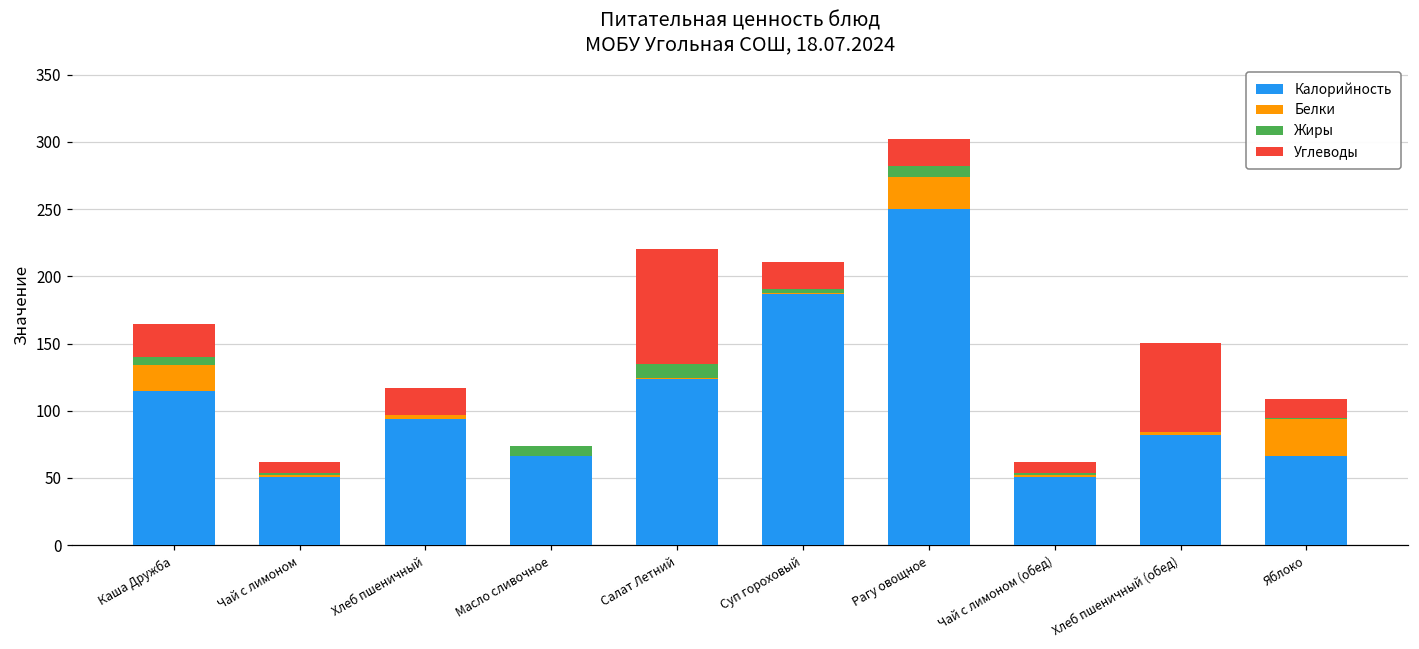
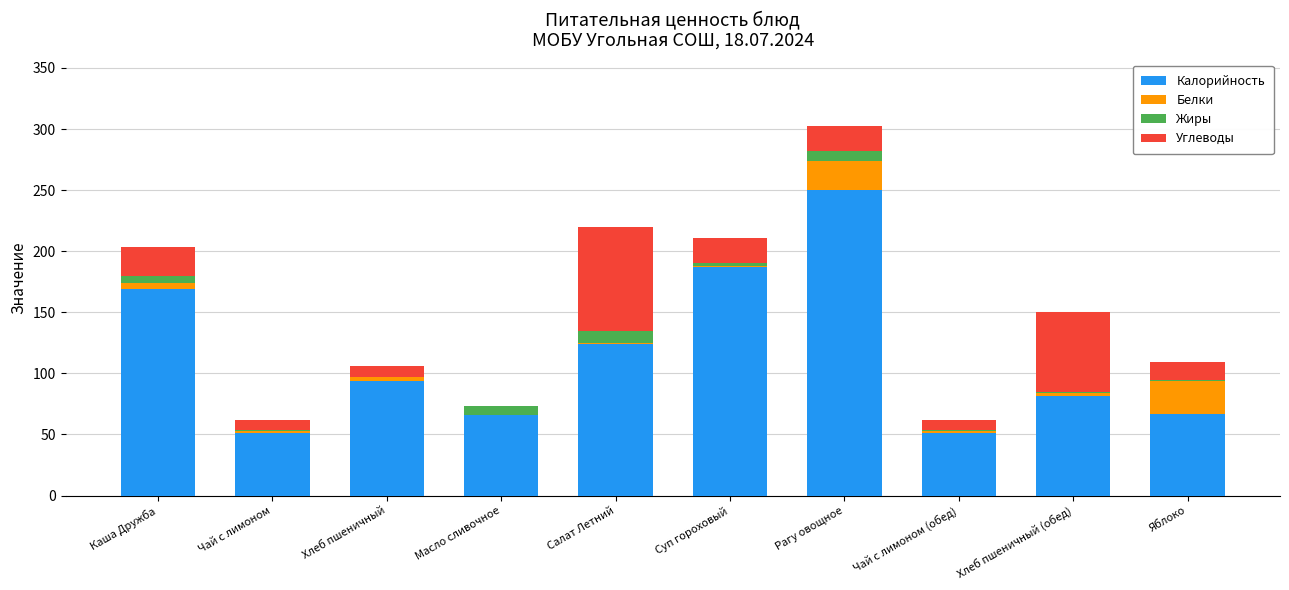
  {
    "Калорийность": {
-     "Каша Дружба": 115,
+     "Каша Дружба": 169,
      "Чай с лимоном": 51,
      "Хлеб пшеничный": 94,
      "Масло сливочное": 66,
      "Салат Летний": 124,
      "Суп гороховый": 187,
      "Рагу овощное": 250,
      "Чай с лимоном (обед)": 51,
      "Хлеб пшеничный (обед)": 82,
      "Яблоко": 67
    },
    "Белки": {
-     "Каша Дружба": 19,
+     "Каша Дружба": 5,
      "Хлеб пшеничный": 3,
      "Рагу овощное": 24,
      "Хлеб пшеничный (обед)": 2,
      "Яблоко": 27
    },
    "Жиры": {
      "Каша Дружба": 6,
      "Масло сливочное": 7,
      "Салат Летний": 10,
      "Суп гороховый": 3,
      "Рагу овощное": 8
    },
    "Углеводы": {
      "Каша Дружба": 24,
      "Чай с лимоном": 9,
-     "Хлеб пшеничный": 20,
+     "Хлеб пшеничный": 9,
      "Салат Летний": 85,
      "Суп гороховый": 20,
      "Рагу овощное": 20,
      "Чай с лимоном (обед)": 9,
      "Хлеб пшеничный (обед)": 66,
      "Яблоко": 15
    }
  }
